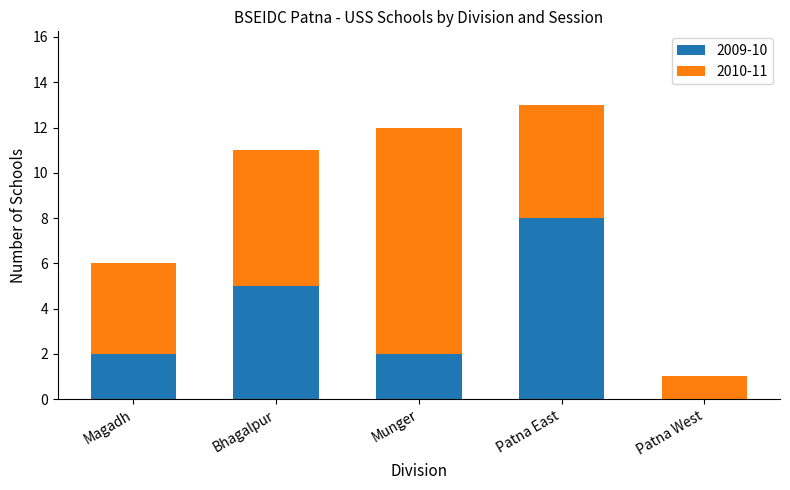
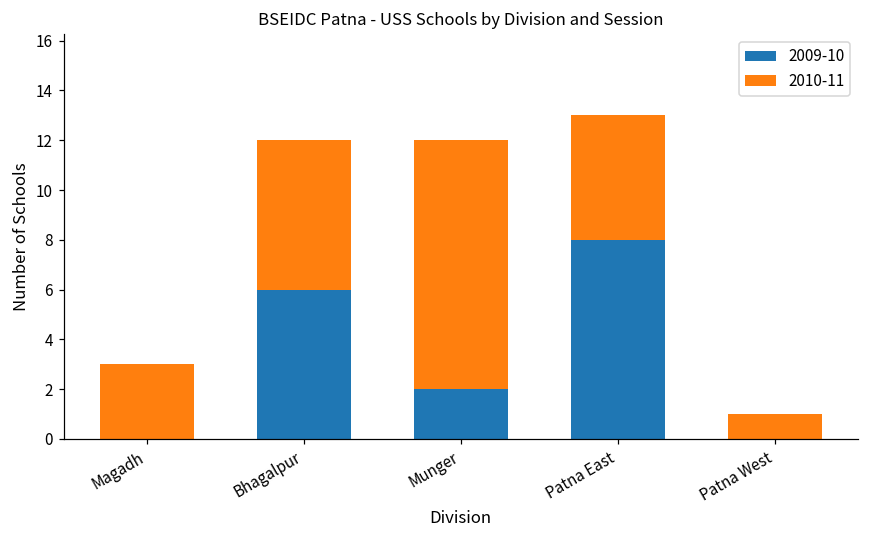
  {
    "2009-10": {
-     "Magadh": 2,
-     "Bhagalpur": 5,
+     "Magadh": 0,
+     "Bhagalpur": 6,
      "Munger": 2,
      "Patna East": 8,
      "Patna West": 0
    },
    "2010-11": {
-     "Magadh": 4,
+     "Magadh": 3,
      "Bhagalpur": 6,
      "Munger": 10,
      "Patna East": 5,
      "Patna West": 1
    }
  }
